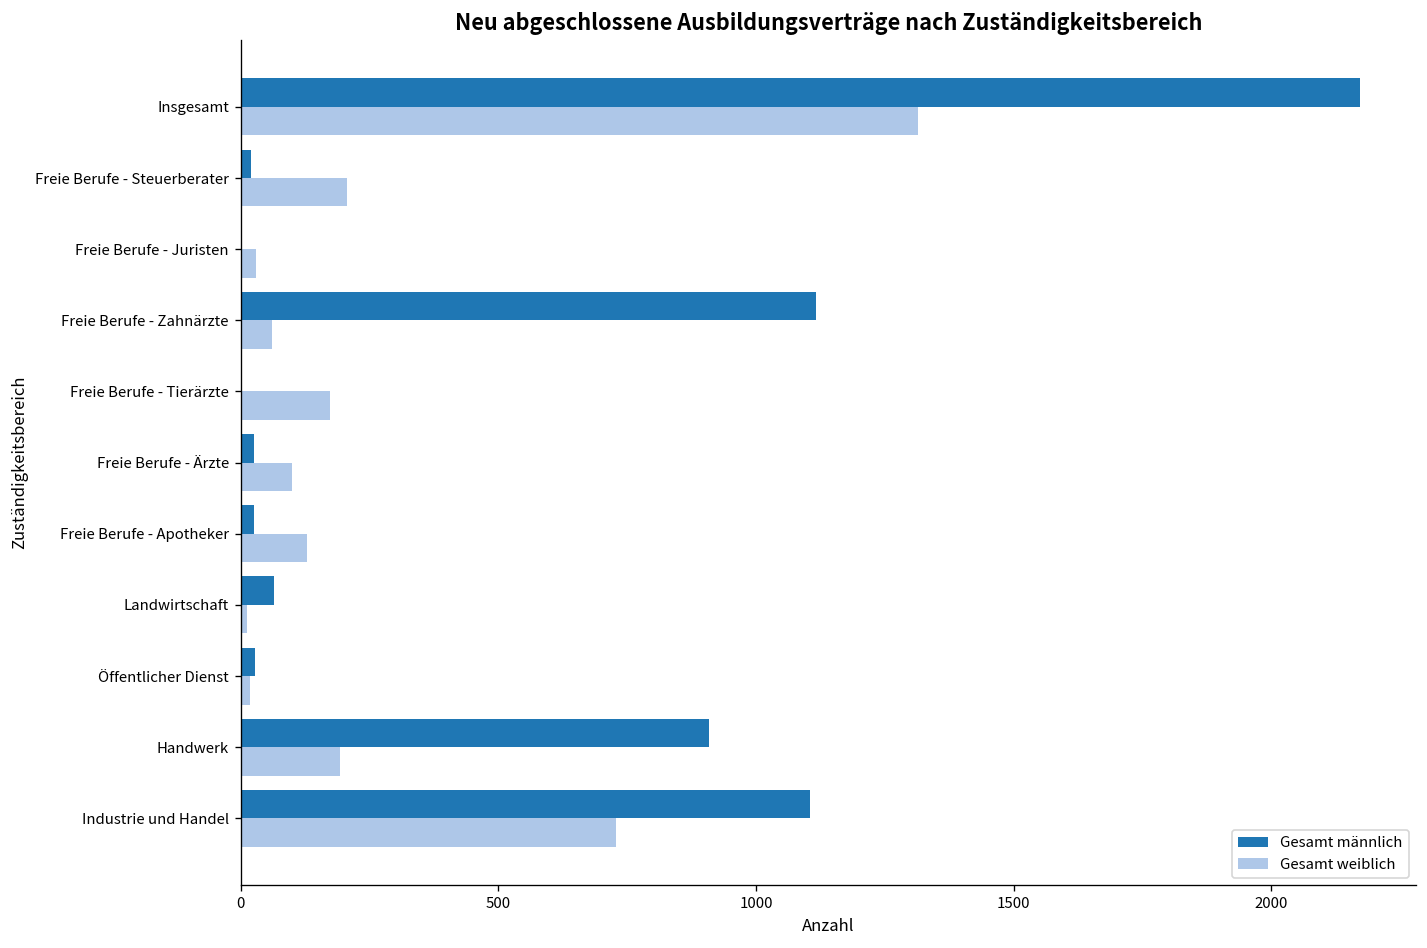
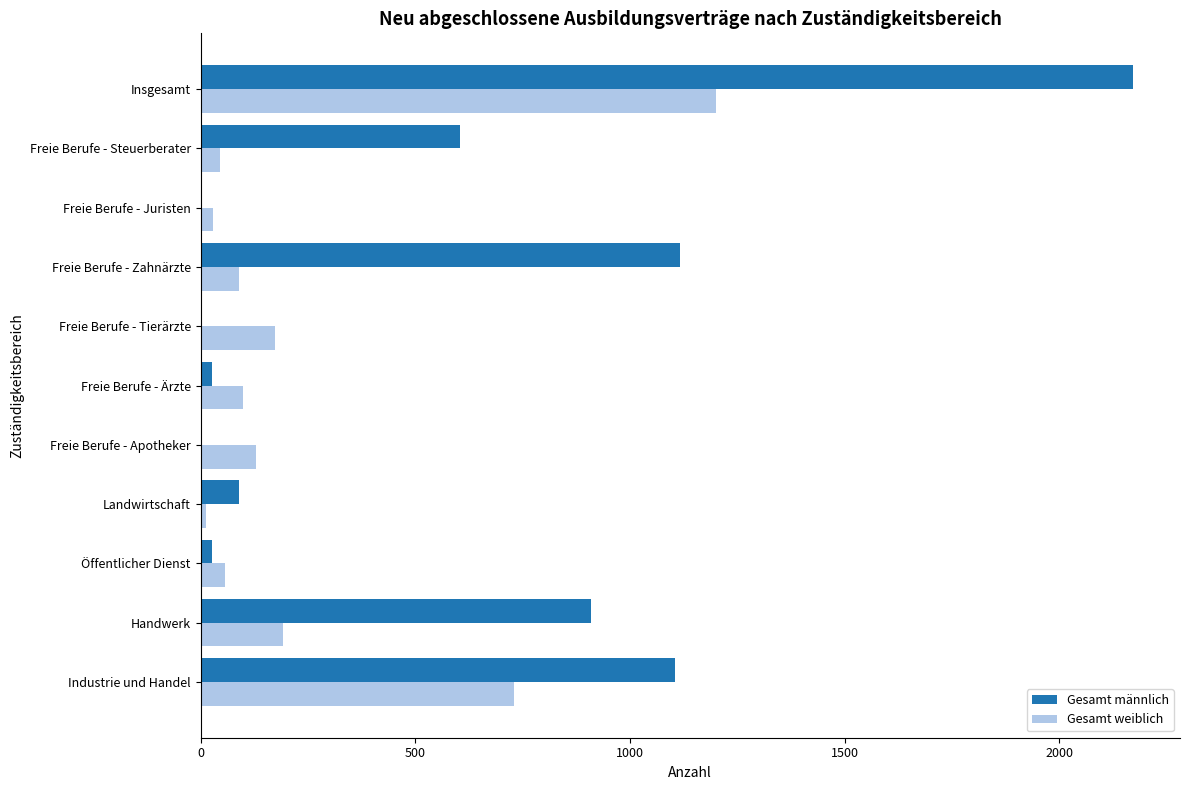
  {
    "Gesamt männlich": {
      "Insgesamt": 2170,
-     "Freie Berufe - Steuerberater": 20,
+     "Freie Berufe - Steuerberater": 610,
      "Freie Berufe - Juristen": 0,
      "Freie Berufe - Zahnärzte": 1120,
      "Freie Berufe - Tierärzte": 0,
      "Freie Berufe - Ärzte": 30,
-     "Freie Berufe - Apotheker": 30,
-     "Landwirtschaft": 70,
+     "Freie Berufe - Apotheker": 0,
+     "Landwirtschaft": 90,
      "Öffentlicher Dienst": 30,
      "Handwerk": 910,
      "Industrie und Handel": 1110
    },
    "Gesamt weiblich": {
-     "Insgesamt": 1310,
-     "Freie Berufe - Steuerberater": 210,
+     "Insgesamt": 1200,
+     "Freie Berufe - Steuerberater": 50,
      "Freie Berufe - Juristen": 30,
-     "Freie Berufe - Zahnärzte": 60,
+     "Freie Berufe - Zahnärzte": 90,
      "Freie Berufe - Tierärzte": 170,
      "Freie Berufe - Ärzte": 100,
      "Freie Berufe - Apotheker": 130,
      "Landwirtschaft": 10,
-     "Öffentlicher Dienst": 20,
+     "Öffentlicher Dienst": 60,
      "Handwerk": 190,
      "Industrie und Handel": 730
    }
  }
